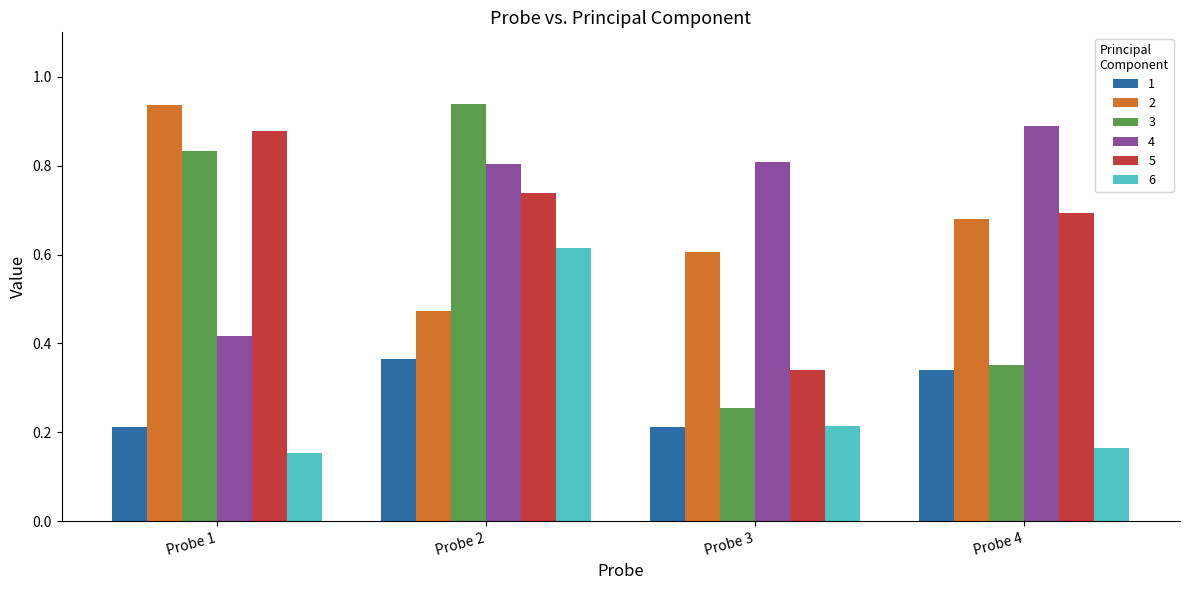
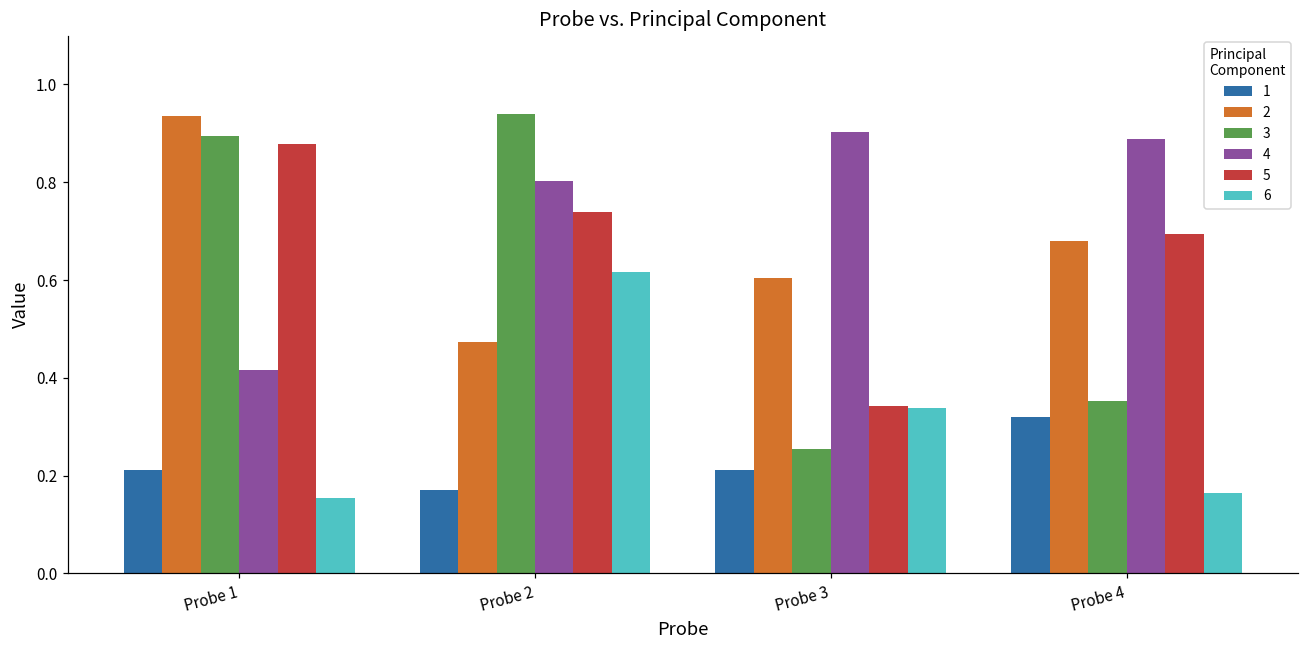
  {
    "1": {
      "Probe 1": 0.21,
-     "Probe 2": 0.37,
+     "Probe 2": 0.17,
      "Probe 3": 0.21,
-     "Probe 4": 0.34
+     "Probe 4": 0.32
    },
    "3": {
-     "Probe 1": 0.83,
+     "Probe 1": 0.89,
      "Probe 2": 0.94,
      "Probe 3": 0.25,
      "Probe 4": 0.35
    },
    "4": {
      "Probe 1": 0.42,
      "Probe 2": 0.80,
-     "Probe 3": 0.81,
+     "Probe 3": 0.90,
      "Probe 4": 0.89
    },
    "6": {
      "Probe 1": 0.15,
      "Probe 2": 0.62,
-     "Probe 3": 0.21,
+     "Probe 3": 0.34,
      "Probe 4": 0.17
    }
  }
